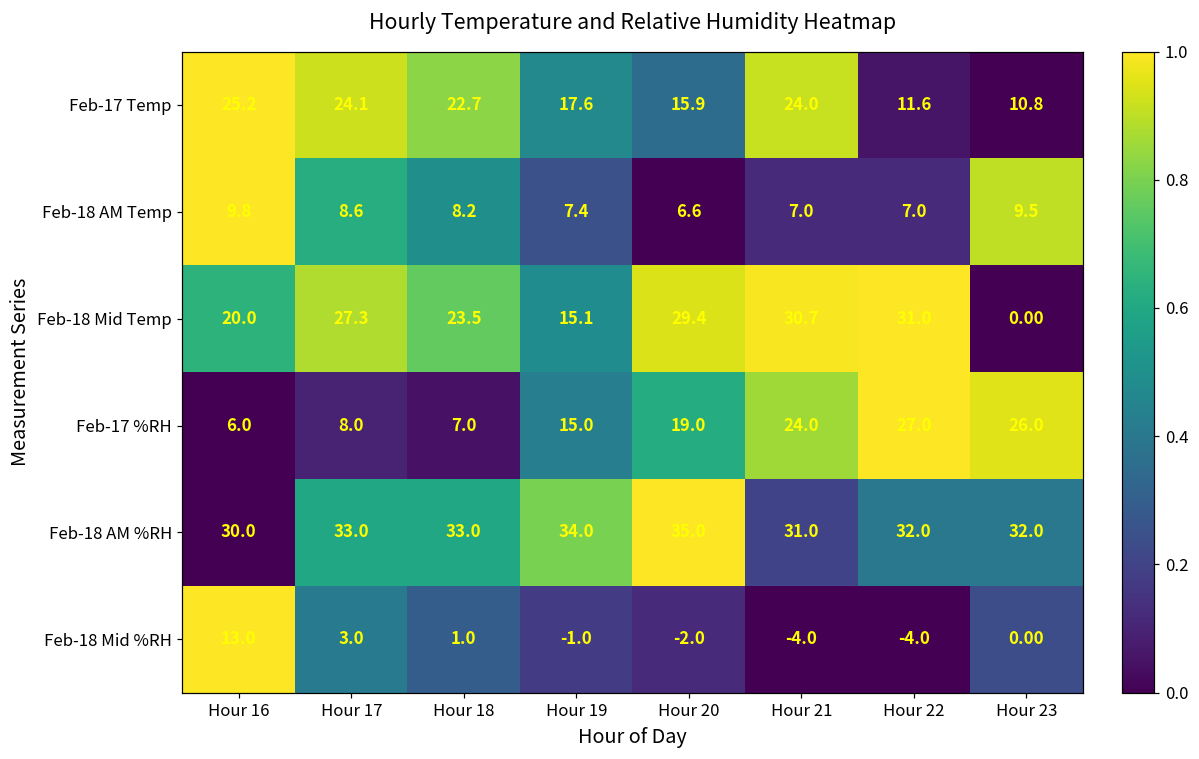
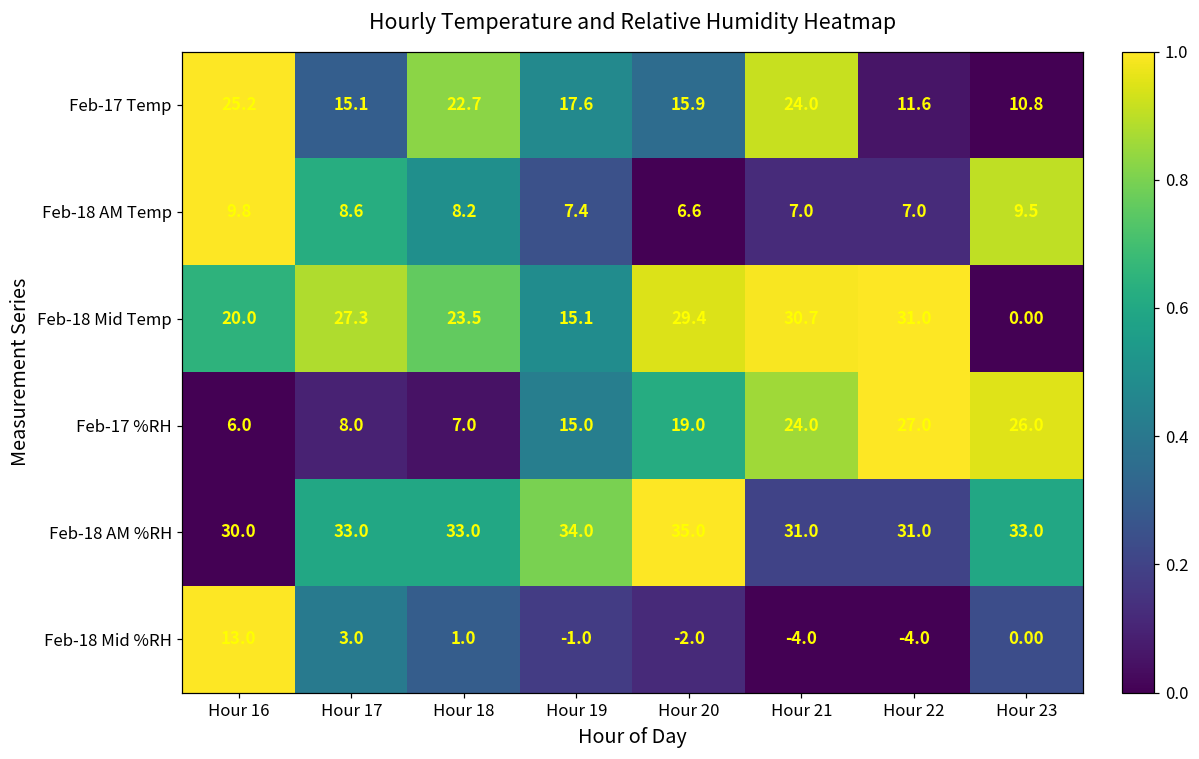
  {
    "Feb-17 Temp": {
-     "Hour 17": 24.1,
+     "Hour 17": 15.1,
      "Hour 18": 22.7,
      "Hour 19": 17.6,
      "Hour 20": 15.9,
      "Hour 21": 24.0,
      "Hour 22": 11.6,
      "Hour 23": 10.8
    },
    "Feb-18 AM Temp": {
      "Hour 17": 8.6,
      "Hour 18": 8.2,
      "Hour 19": 7.4,
      "Hour 20": 6.6,
      "Hour 21": 7.0,
      "Hour 22": 7.0,
      "Hour 23": 9.5
    },
    "Feb-18 Mid Temp": {
      "Hour 16": 20.0,
      "Hour 17": 27.3,
      "Hour 18": 23.5,
      "Hour 19": 15.1,
      "Hour 23": 0.00
    },
    "Feb-17 %RH": {
      "Hour 16": 6.0,
      "Hour 17": 8.0,
      "Hour 18": 7.0,
      "Hour 19": 15.0,
      "Hour 20": 19.0,
      "Hour 21": 24.0
    },
    "Feb-18 AM %RH": {
      "Hour 16": 30.0,
      "Hour 17": 33.0,
      "Hour 18": 33.0,
      "Hour 19": 34.0,
      "Hour 21": 31.0,
-     "Hour 22": 32.0,
-     "Hour 23": 32.0
+     "Hour 22": 31.0,
+     "Hour 23": 33.0
    },
    "Feb-18 Mid %RH": {
      "Hour 17": 3.0,
      "Hour 18": 1.0,
      "Hour 19": -1.0,
      "Hour 20": -2.0,
      "Hour 21": -4.0,
      "Hour 22": -4.0,
      "Hour 23": 0.00
    }
  }
